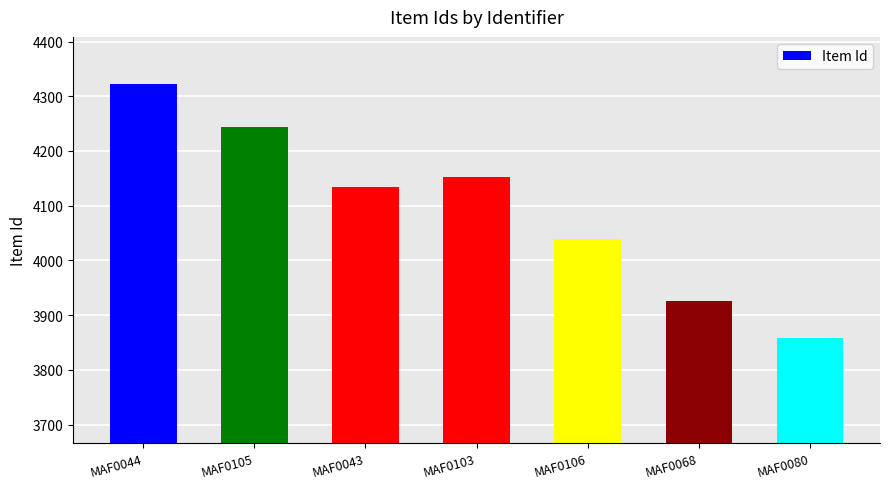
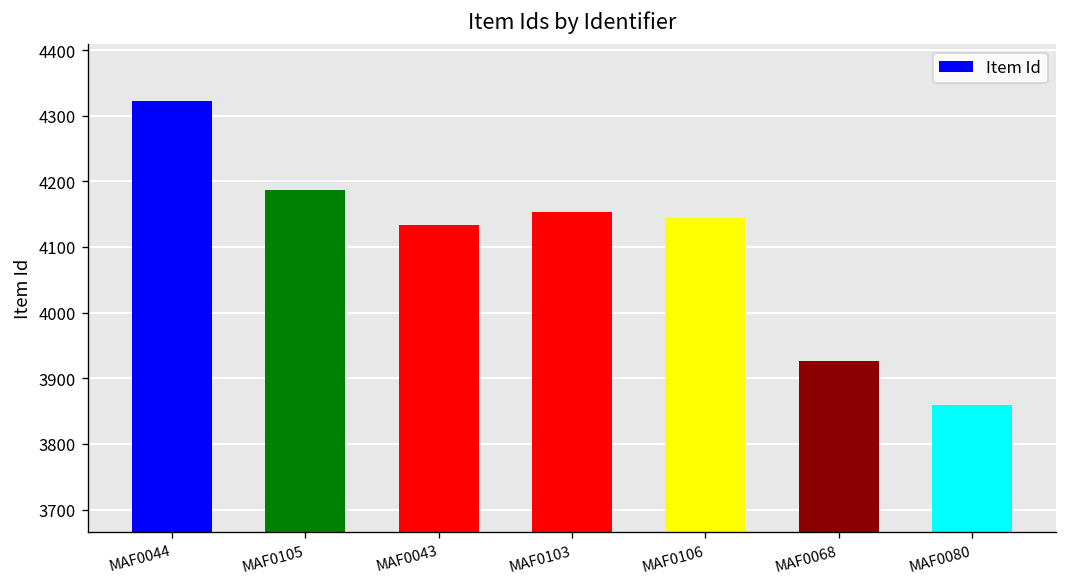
  {
    "MAF0044": 4320,
-   "MAF0105": 4240,
+   "MAF0105": 4190,
    "MAF0043": 4130,
    "MAF0103": 4150,
-   "MAF0106": 4040,
+   "MAF0106": 4140,
    "MAF0068": 3930,
    "MAF0080": 3860
  }
